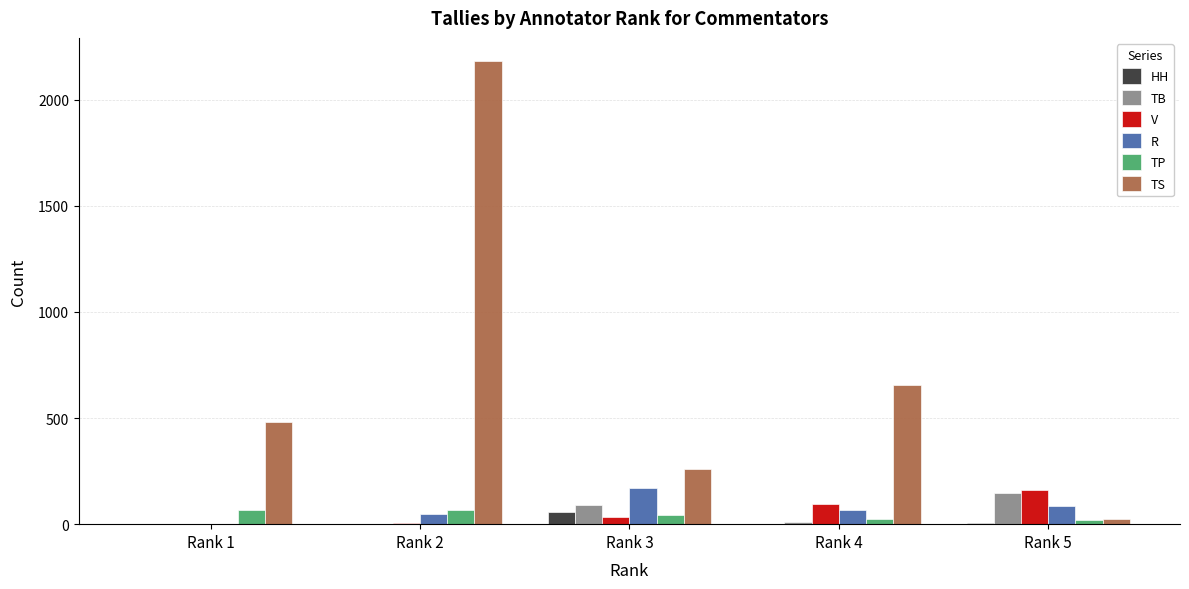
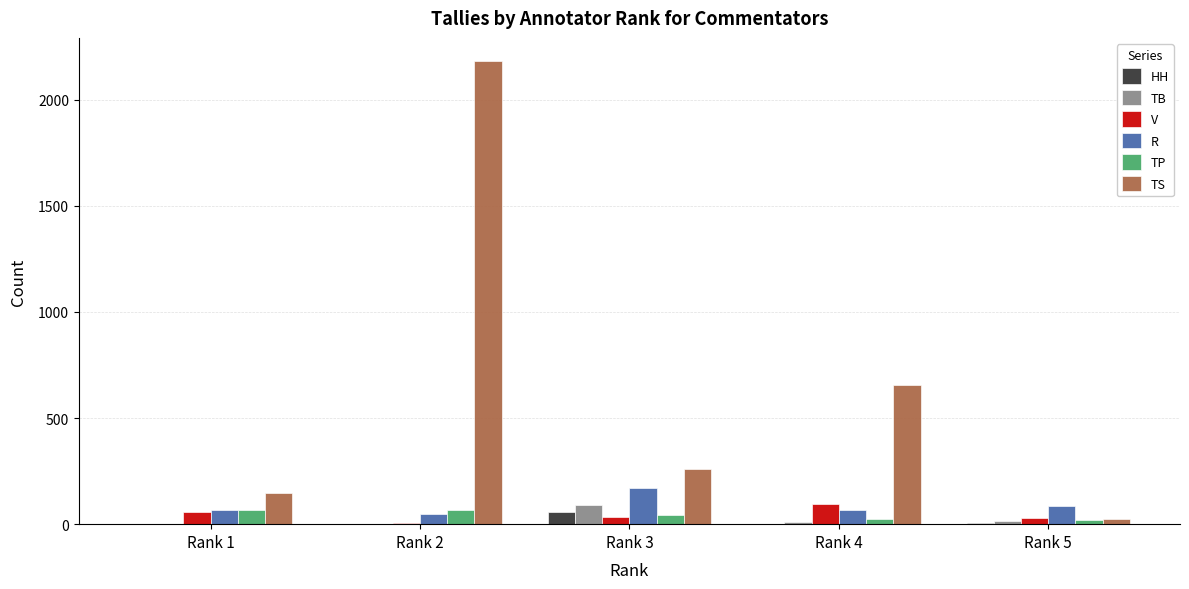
  {
    "HH": {
      "Rank 1": 0,
      "Rank 3": 60
    },
    "TB": {
      "Rank 1": 0,
      "Rank 3": 90,
      "Rank 4": 10,
-     "Rank 5": 150
+     "Rank 5": 10
    },
    "V": {
-     "Rank 1": 0,
+     "Rank 1": 60,
      "Rank 3": 30,
      "Rank 4": 90,
-     "Rank 5": 160
+     "Rank 5": 30
    },
    "R": {
-     "Rank 1": 0,
+     "Rank 1": 70,
      "Rank 2": 50,
      "Rank 3": 170,
      "Rank 4": 70,
      "Rank 5": 90
    },
    "TP": {
      "Rank 1": 70,
      "Rank 2": 70,
      "Rank 3": 40,
      "Rank 4": 30,
      "Rank 5": 20
    },
    "TS": {
-     "Rank 1": 480,
+     "Rank 1": 150,
      "Rank 2": 2180,
      "Rank 3": 260,
      "Rank 4": 660,
      "Rank 5": 30
    }
  }
